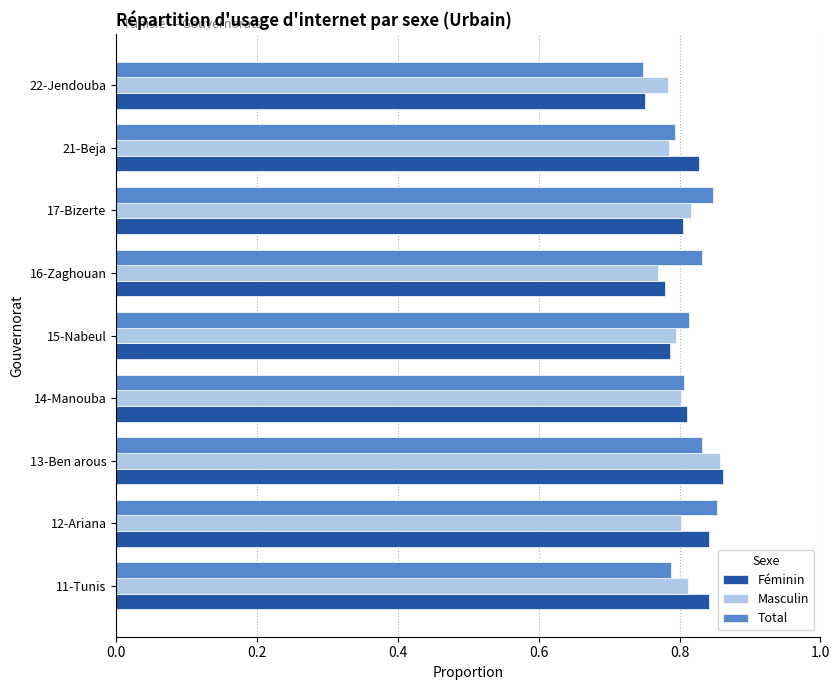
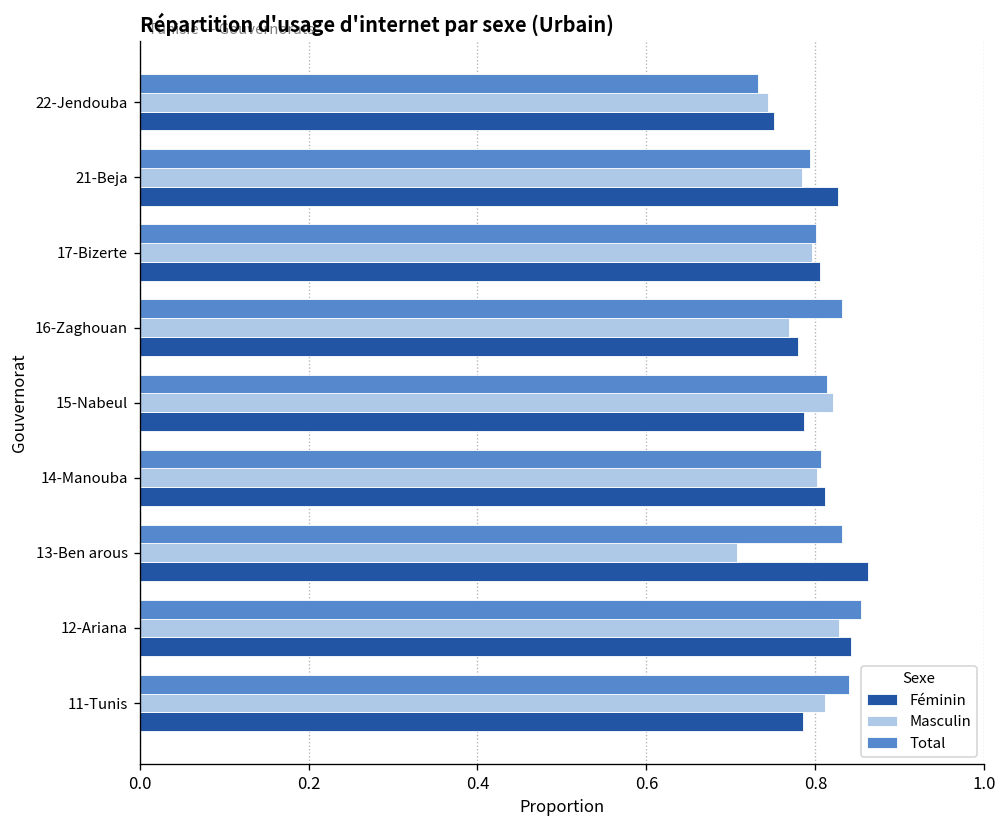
  {
    "Féminin": {
      "22-Jendouba": 0.75,
      "21-Beja": 0.83,
      "17-Bizerte": 0.81,
      "16-Zaghouan": 0.78,
      "15-Nabeul": 0.79,
      "14-Manouba": 0.81,
      "13-Ben arous": 0.86,
      "12-Ariana": 0.84,
-     "11-Tunis": 0.84
+     "11-Tunis": 0.79
    },
    "Masculin": {
-     "22-Jendouba": 0.78,
+     "22-Jendouba": 0.74,
      "21-Beja": 0.78,
-     "17-Bizerte": 0.82,
+     "17-Bizerte": 0.80,
      "16-Zaghouan": 0.77,
-     "15-Nabeul": 0.80,
+     "15-Nabeul": 0.82,
      "14-Manouba": 0.80,
-     "13-Ben arous": 0.86,
-     "12-Ariana": 0.80,
+     "13-Ben arous": 0.71,
+     "12-Ariana": 0.83,
      "11-Tunis": 0.81
    },
    "Total": {
-     "22-Jendouba": 0.75,
+     "22-Jendouba": 0.73,
      "21-Beja": 0.79,
-     "17-Bizerte": 0.85,
+     "17-Bizerte": 0.80,
      "16-Zaghouan": 0.83,
      "15-Nabeul": 0.81,
      "14-Manouba": 0.81,
      "13-Ben arous": 0.83,
      "12-Ariana": 0.85,
-     "11-Tunis": 0.79
+     "11-Tunis": 0.84
    }
  }
